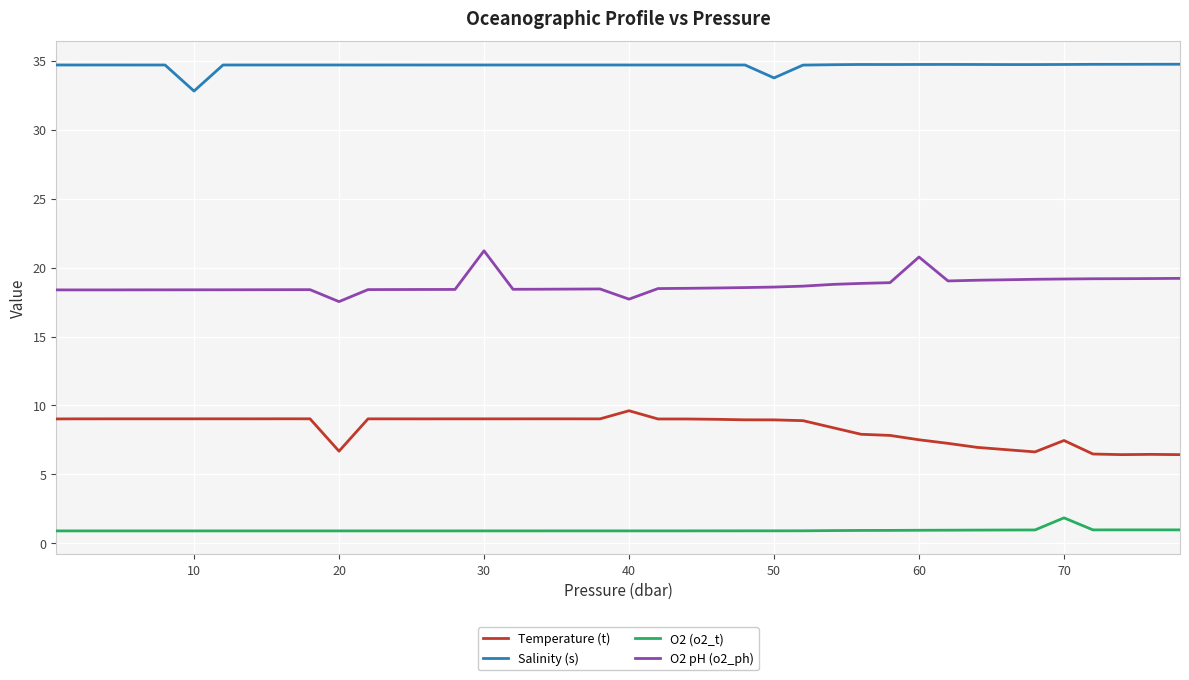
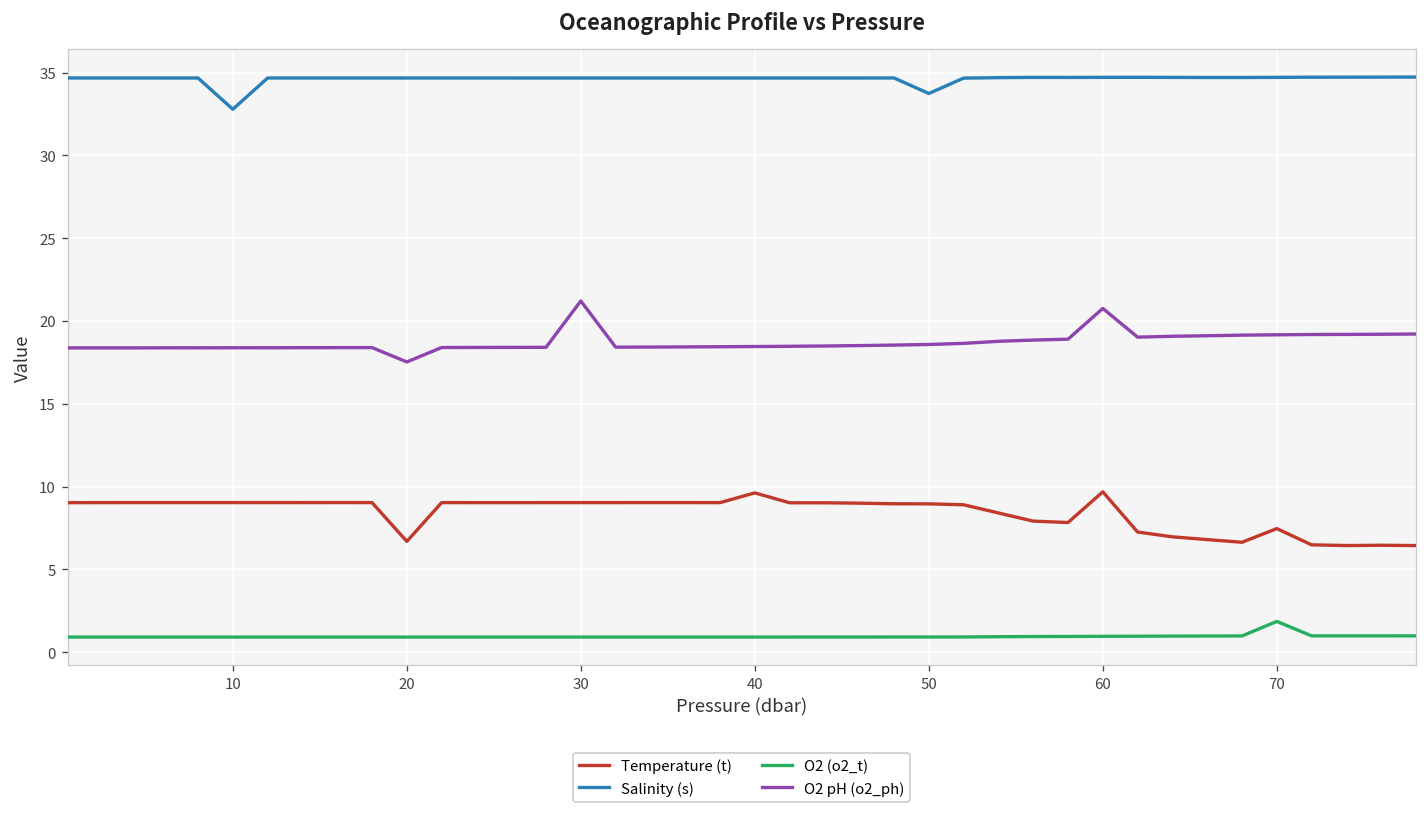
  {
    "Temperature (t)": {
      "10": 9.0,
      "20": 6.7,
      "30": 9.0,
      "40": 9.6,
      "50": 9.0,
-     "60": 7.5,
+     "60": 9.7,
      "70": 7.5
    },
    "Salinity (s)": {
      "10": 32.8,
      "20": 34.7,
      "30": 34.7,
      "40": 34.7,
      "50": 33.7,
      "60": 34.7,
      "70": 34.7
    },
    "O2 (o2_t)": {
      "10": 0.9,
      "20": 0.9,
      "30": 0.9,
      "40": 0.9,
      "50": 0.9,
      "60": 1.0,
      "70": 1.9
    },
    "O2 pH (o2_ph)": {
      "10": 18.4,
      "20": 17.5,
      "30": 21.2,
-     "40": 17.7,
+     "40": 18.5,
      "50": 18.6,
      "60": 20.8,
      "70": 19.2
    }
  }
